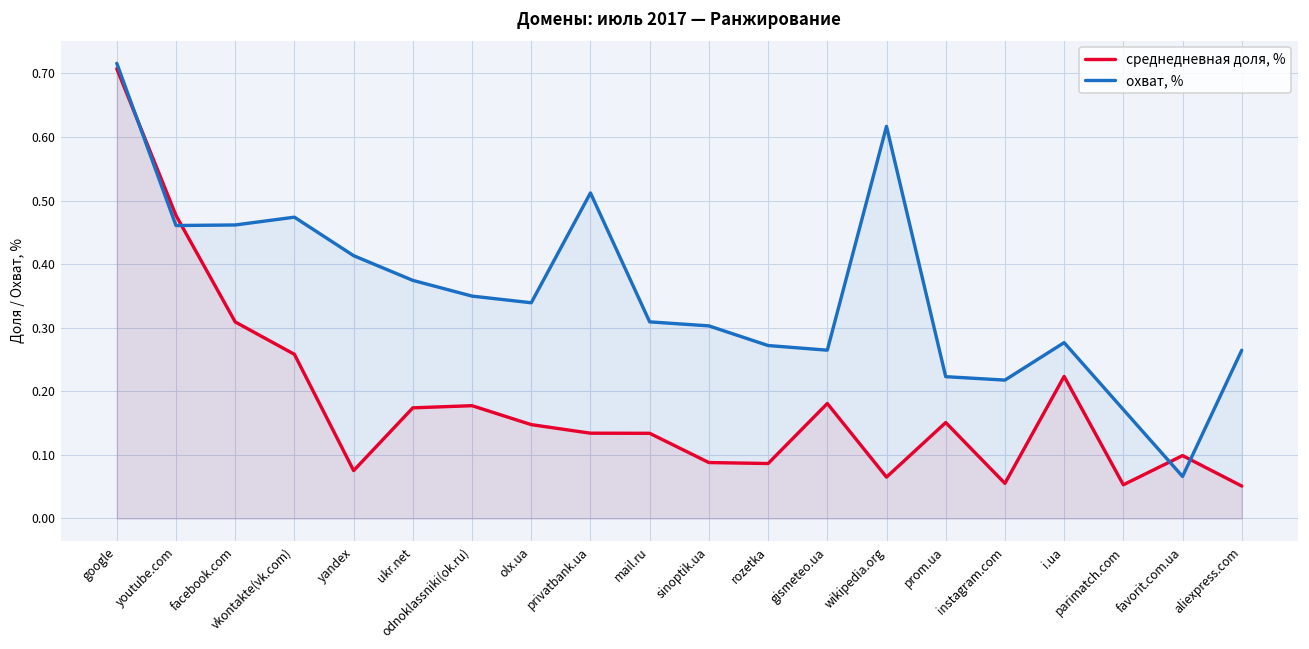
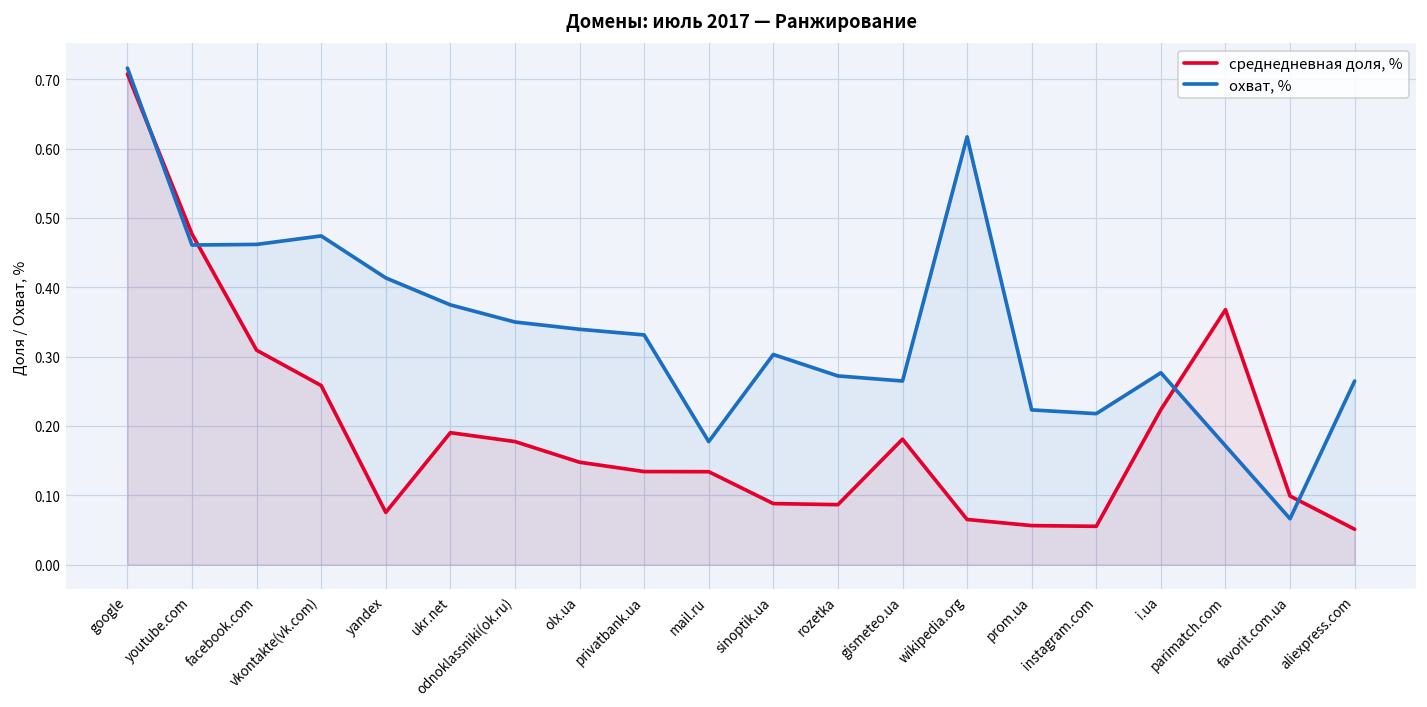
  {
    "среднедневная доля, %": {
      "google": 0.71,
      "youtube.com": 0.48,
      "facebook.com": 0.31,
      "vkontakte(vk.com)": 0.26,
      "yandex": 0.08,
-     "ukr.net": 0.17,
+     "ukr.net": 0.19,
      "odnoklassniki(ok.ru)": 0.18,
      "olx.ua": 0.15,
      "privatbank.ua": 0.13,
      "mail.ru": 0.13,
      "sinoptik.ua": 0.09,
      "rozetka": 0.09,
      "gismeteo.ua": 0.18,
      "wikipedia.org": 0.07,
-     "prom.ua": 0.15,
+     "prom.ua": 0.06,
      "instagram.com": 0.06,
      "i.ua": 0.22,
-     "parimatch.com": 0.05,
+     "parimatch.com": 0.37,
      "favorit.com.ua": 0.10,
      "aliexpress.com": 0.05
    },
    "охват, %": {
      "google": 0.72,
      "youtube.com": 0.46,
      "facebook.com": 0.46,
      "vkontakte(vk.com)": 0.47,
      "yandex": 0.41,
      "ukr.net": 0.37,
      "odnoklassniki(ok.ru)": 0.35,
      "olx.ua": 0.34,
-     "privatbank.ua": 0.51,
-     "mail.ru": 0.31,
+     "privatbank.ua": 0.33,
+     "mail.ru": 0.18,
      "sinoptik.ua": 0.30,
      "rozetka": 0.27,
      "gismeteo.ua": 0.26,
      "wikipedia.org": 0.62,
      "prom.ua": 0.22,
      "instagram.com": 0.22,
      "i.ua": 0.28,
      "parimatch.com": 0.17,
      "favorit.com.ua": 0.07,
      "aliexpress.com": 0.26
    }
  }
